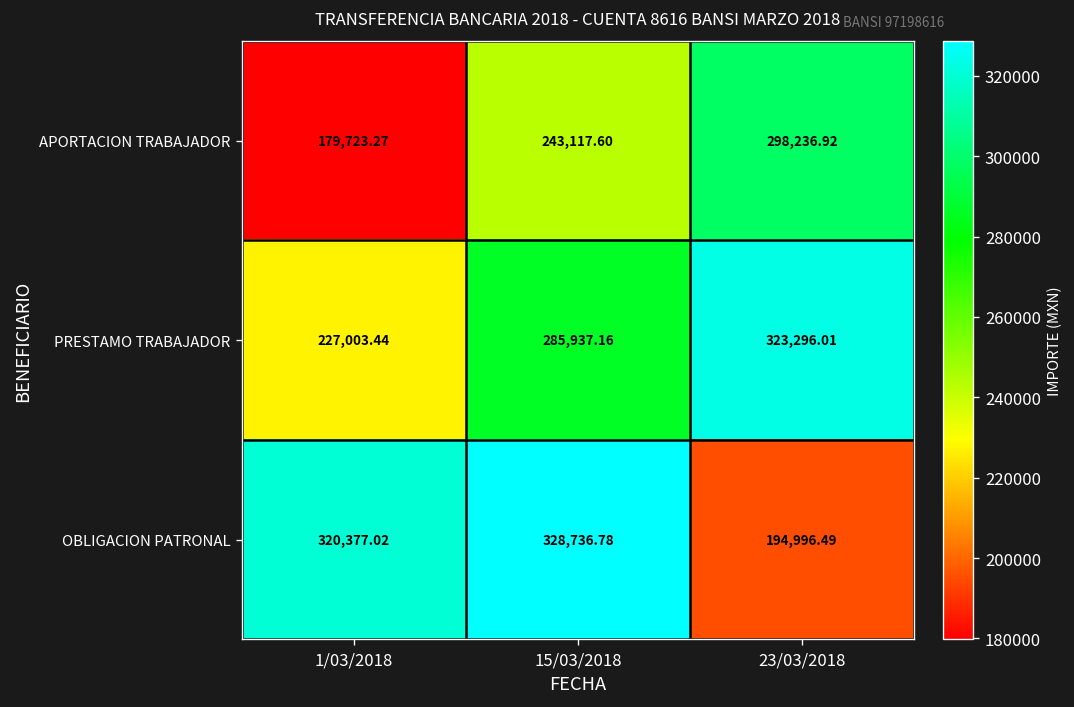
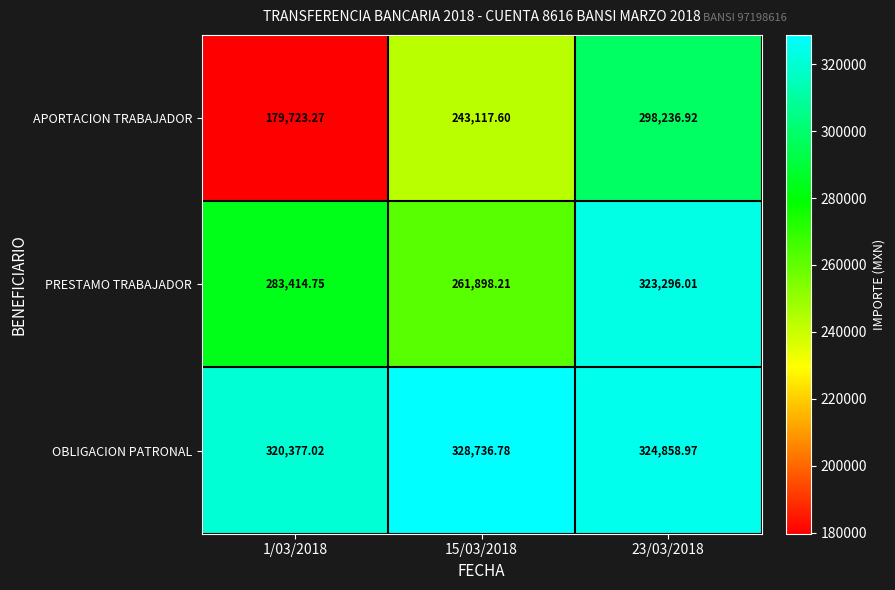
  {
    "APORTACION TRABAJADOR": {
      "1/03/2018": "179,723.27",
      "15/03/2018": "243,117.60",
      "23/03/2018": "298,236.92"
    },
    "PRESTAMO TRABAJADOR": {
-     "1/03/2018": "227,003.44",
-     "15/03/2018": "285,937.16",
+     "1/03/2018": "283,414.75",
+     "15/03/2018": "261,898.21",
      "23/03/2018": "323,296.01"
    },
    "OBLIGACION PATRONAL": {
      "1/03/2018": "320,377.02",
      "15/03/2018": "328,736.78",
-     "23/03/2018": "194,996.49"
+     "23/03/2018": "324,858.97"
    }
  }
